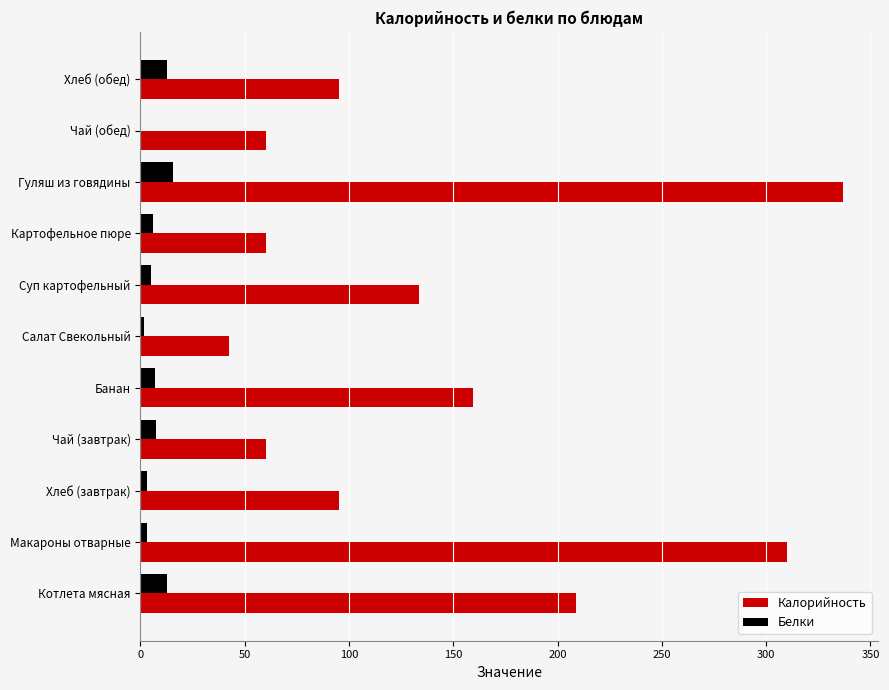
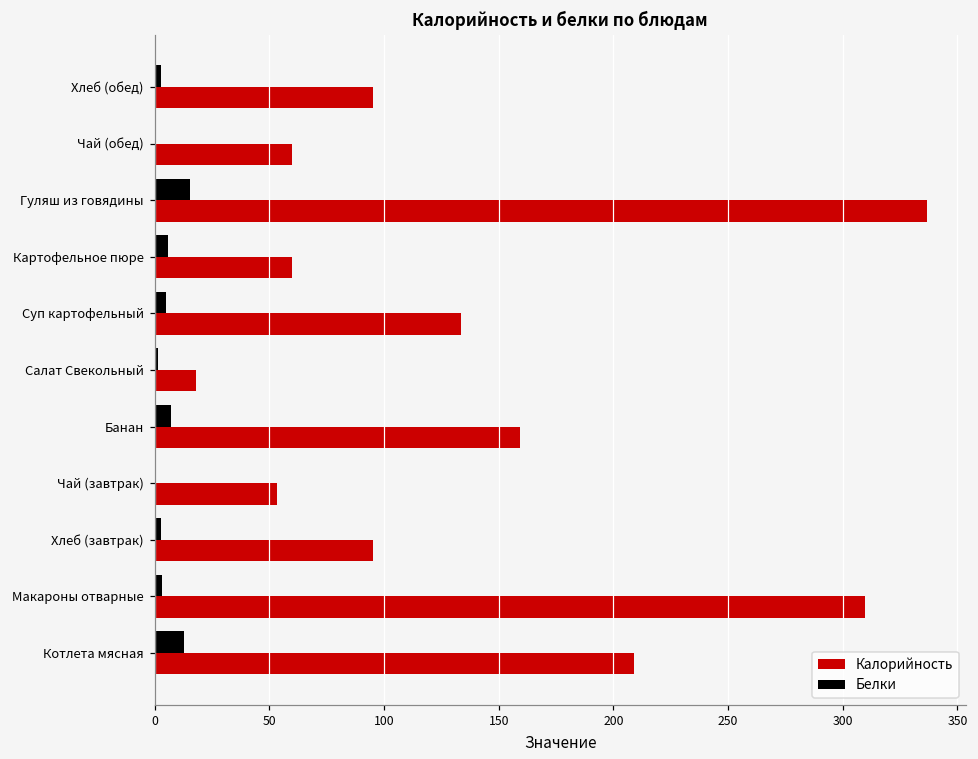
  {
    "Калорийность": {
      "Хлеб (обед)": 95,
      "Чай (обед)": 60,
      "Гуляш из говядины": 337,
      "Картофельное пюре": 60,
      "Суп картофельный": 134,
-     "Салат Свекольный": 43,
+     "Салат Свекольный": 18,
      "Банан": 159,
-     "Чай (завтрак)": 60,
+     "Чай (завтрак)": 53,
      "Хлеб (завтрак)": 95,
      "Макароны отварные": 310,
      "Котлета мясная": 209
    },
    "Белки": {
-     "Хлеб (обед)": 13,
+     "Хлеб (обед)": 3,
      "Гуляш из говядины": 16,
      "Картофельное пюре": 6,
      "Суп картофельный": 5,
      "Салат Свекольный": 2,
      "Банан": 7,
-     "Чай (завтрак)": 7,
+     "Чай (завтрак)": 0,
      "Хлеб (завтрак)": 3,
      "Макароны отварные": 3,
      "Котлета мясная": 13
    }
  }
